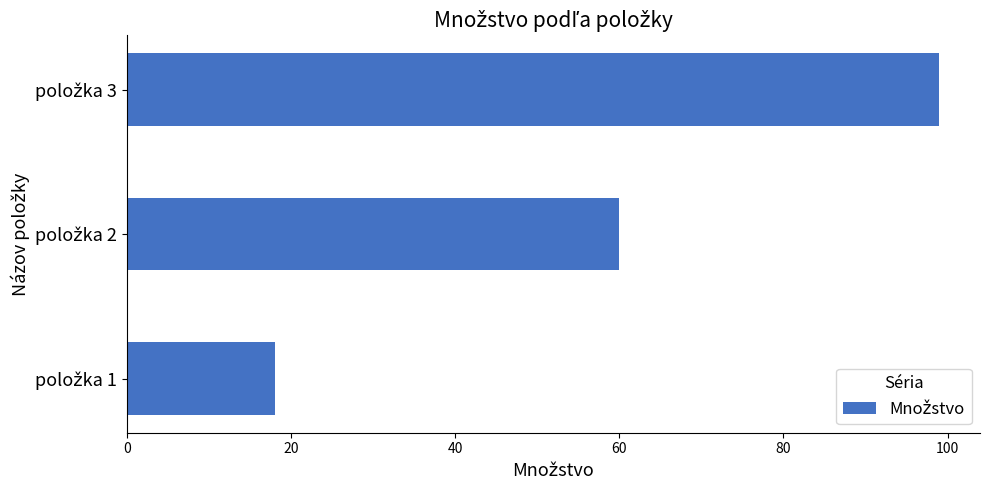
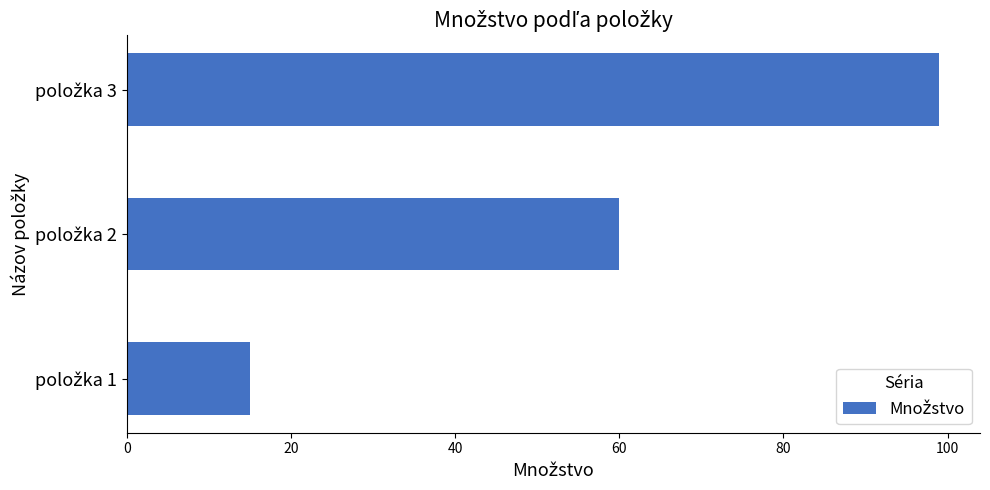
  {
    "položka 3": 99,
    "položka 2": 60,
-   "položka 1": 18
+   "položka 1": 15
  }
